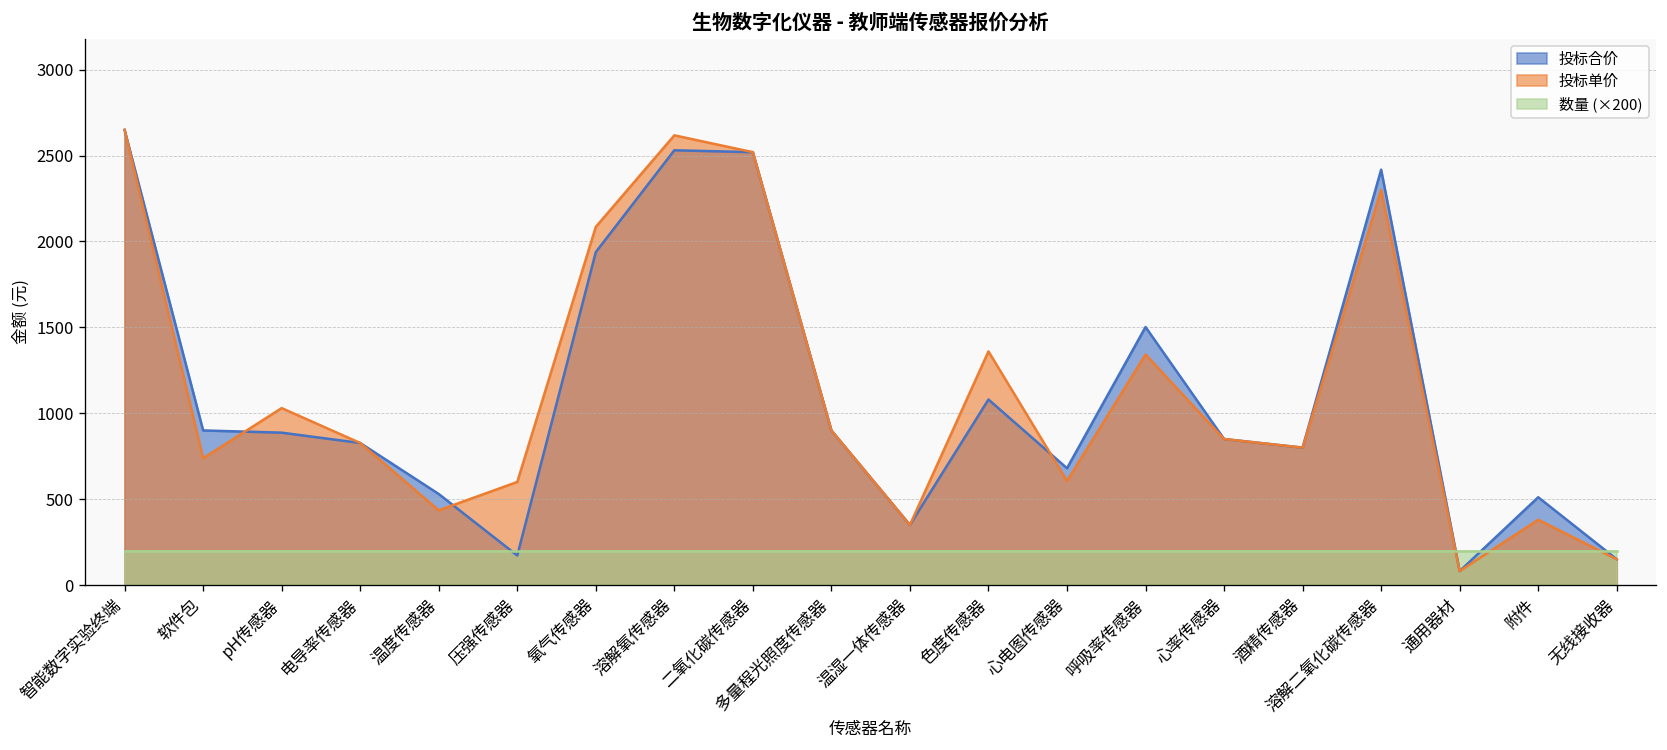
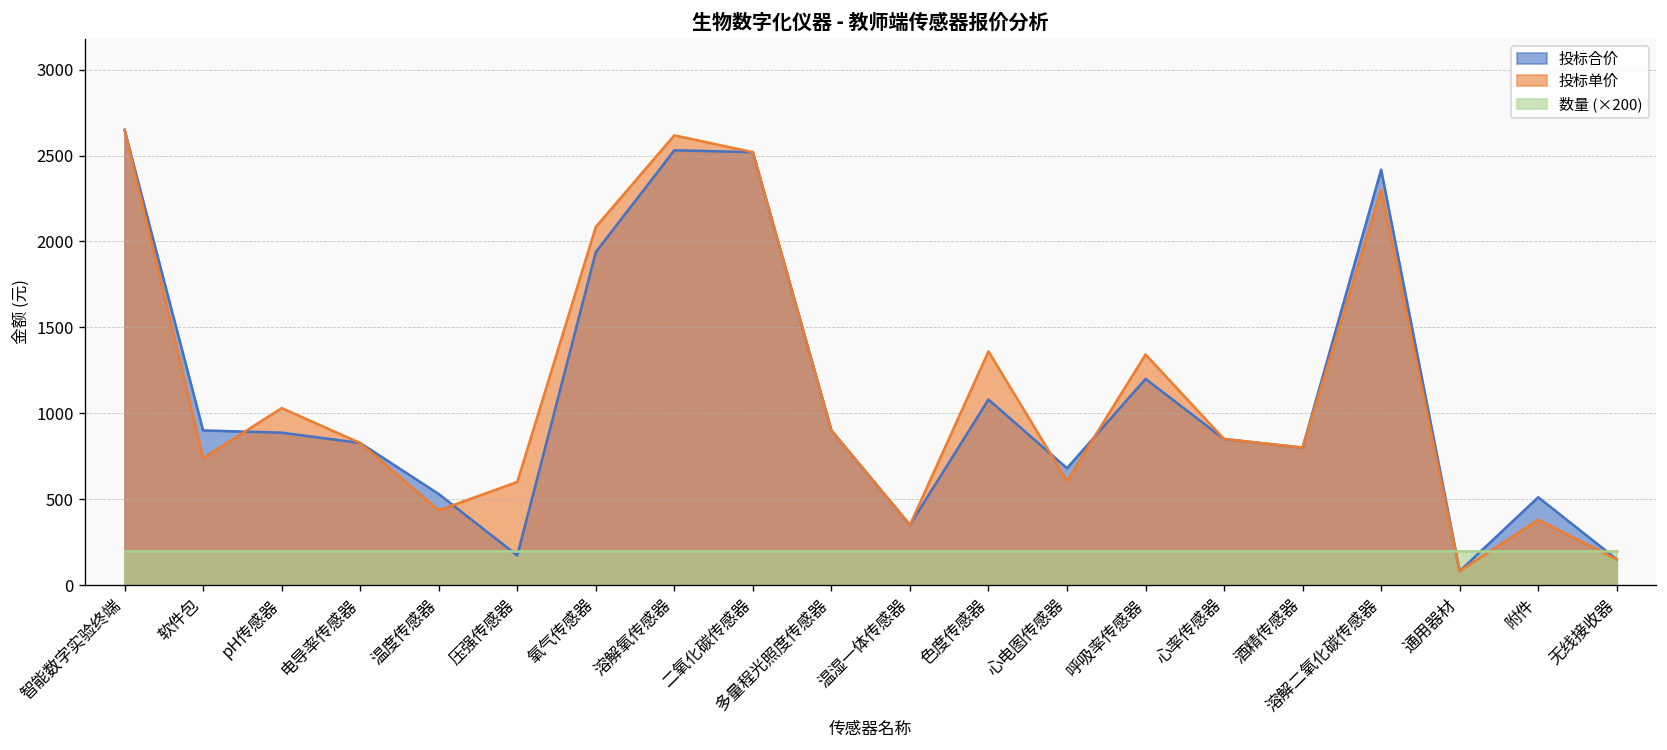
  {
    "投标合价": {
      "软件包": 900,
      "pH传感器": 890,
      "温度传感器": 530,
      "压强传感器": 170,
      "氧气传感器": 1940,
      "溶解氧传感器": 2530,
      "色度传感器": 1080,
      "心电图传感器": 680,
-     "呼吸率传感器": 1500,
+     "呼吸率传感器": 1200,
      "溶解二氧化碳传感器": 2420,
      "附件": 510
    },
    "投标单价": {
      "软件包": 740,
      "pH传感器": 1030,
      "温度传感器": 440,
      "压强传感器": 600,
      "氧气传感器": 2090,
      "溶解氧传感器": 2620,
      "色度传感器": 1360,
      "心电图传感器": 610,
      "呼吸率传感器": 1340,
      "溶解二氧化碳传感器": 2300,
      "附件": 380
    },
    "数量 (×200)": {
      "智能数字实验终端": 200,
      "软件包": 200,
      "pH传感器": 200,
      "电导率传感器": 200,
      "温度传感器": 200,
      "压强传感器": 200,
      "氧气传感器": 200,
      "溶解氧传感器": 200,
      "二氧化碳传感器": 200,
      "多量程光照度传感器": 200,
      "温湿一体传感器": 200,
      "色度传感器": 200,
      "心电图传感器": 200,
      "呼吸率传感器": 200,
      "心率传感器": 200,
      "酒精传感器": 200,
      "溶解二氧化碳传感器": 200,
      "通用器材": 200,
      "附件": 200,
      "无线接收器": 200
    }
  }
